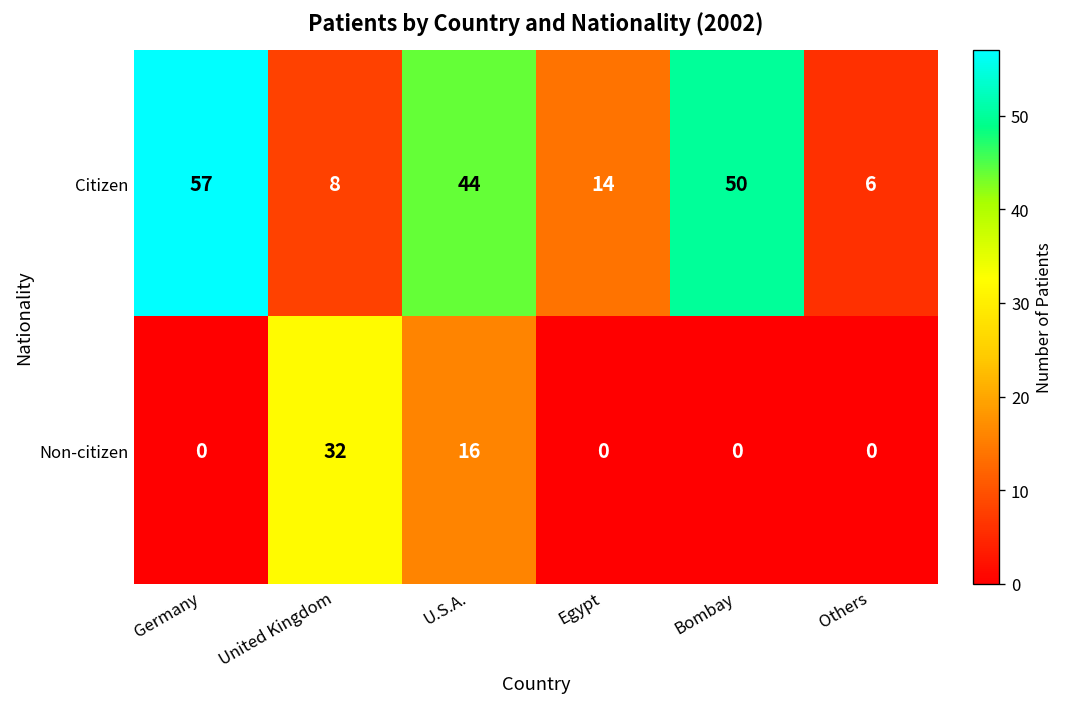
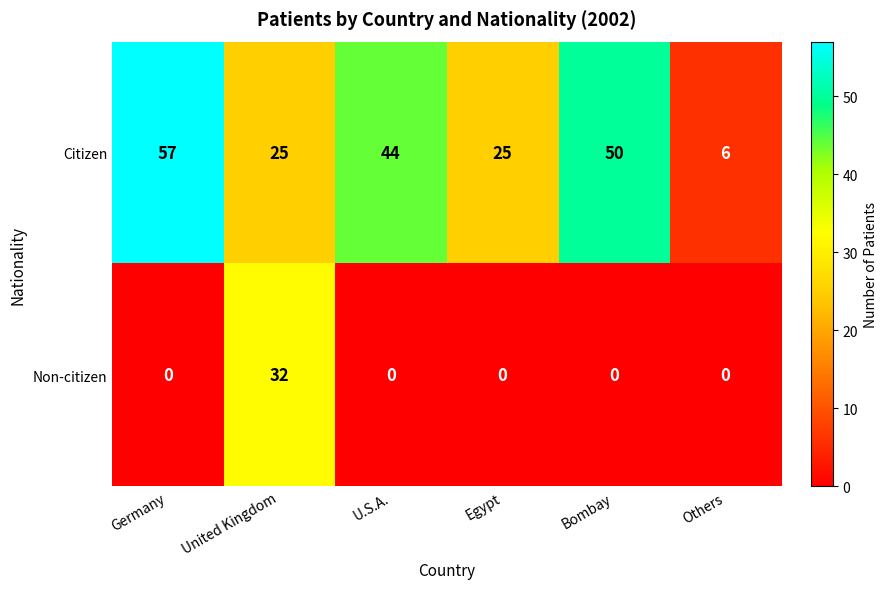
  {
    "Citizen": {
      "Germany": 57,
-     "United Kingdom": 8,
+     "United Kingdom": 25,
      "U.S.A.": 44,
-     "Egypt": 14,
+     "Egypt": 25,
      "Bombay": 50,
      "Others": 6
    },
    "Non-citizen": {
      "Germany": 0,
      "United Kingdom": 32,
-     "U.S.A.": 16,
+     "U.S.A.": 0,
      "Egypt": 0,
      "Bombay": 0,
      "Others": 0
    }
  }
